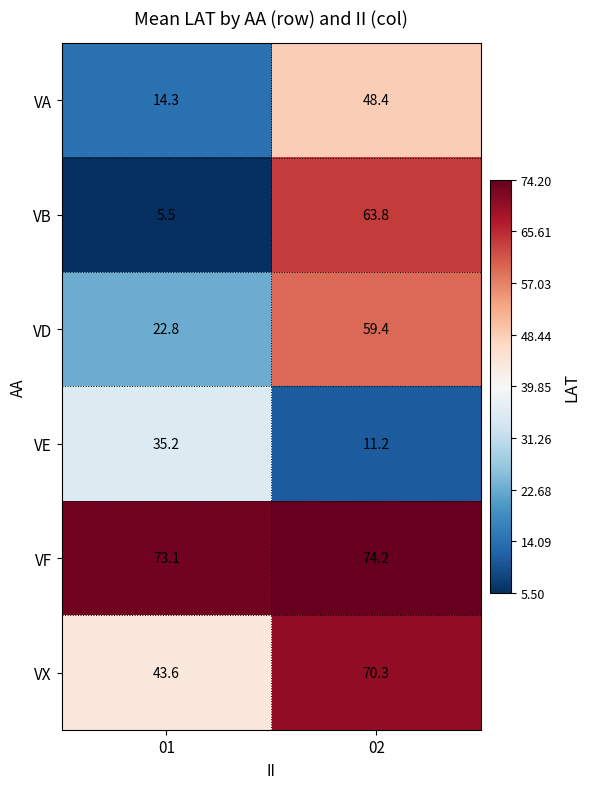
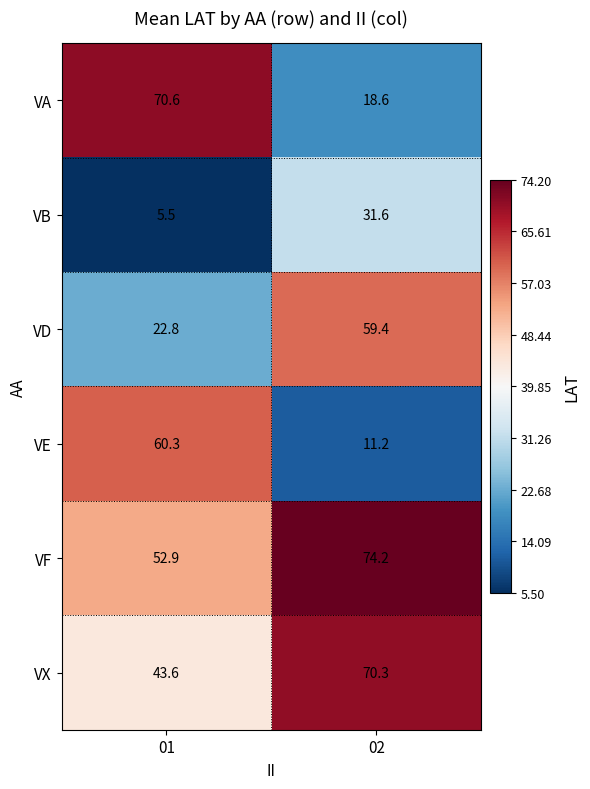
  {
    "VA": {
-     "01": 14.3,
-     "02": 48.4
+     "01": 70.6,
+     "02": 18.6
    },
    "VB": {
      "01": 5.5,
-     "02": 63.8
+     "02": 31.6
    },
    "VD": {
      "01": 22.8,
      "02": 59.4
    },
    "VE": {
-     "01": 35.2,
+     "01": 60.3,
      "02": 11.2
    },
    "VF": {
-     "01": 73.1,
+     "01": 52.9,
      "02": 74.2
    },
    "VX": {
      "01": 43.6,
      "02": 70.3
    }
  }
